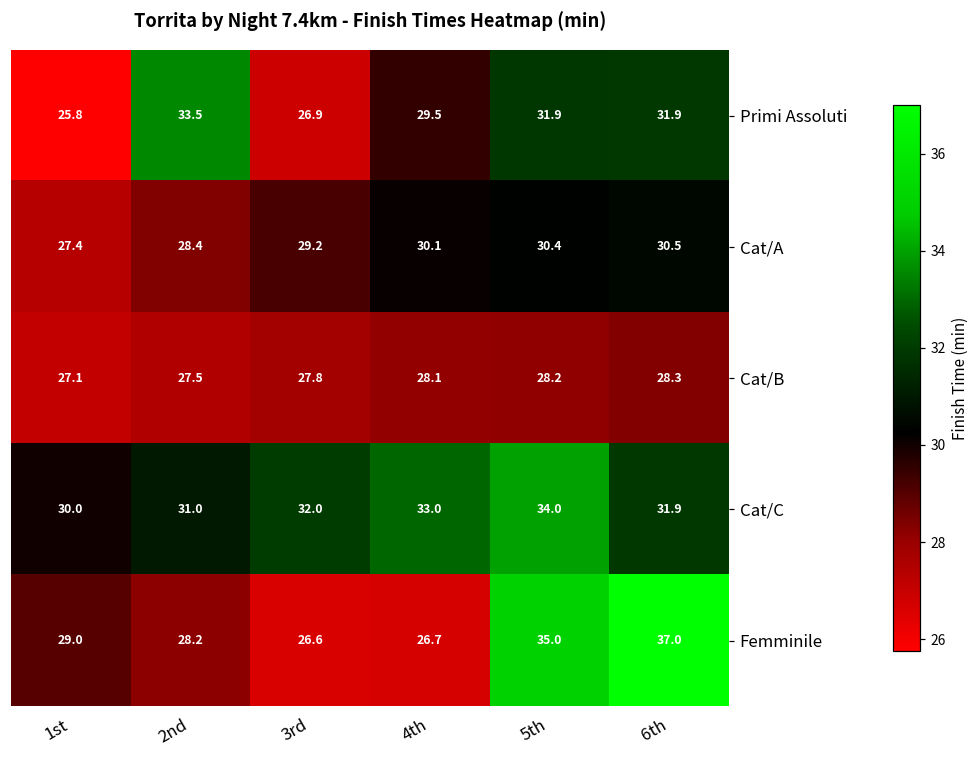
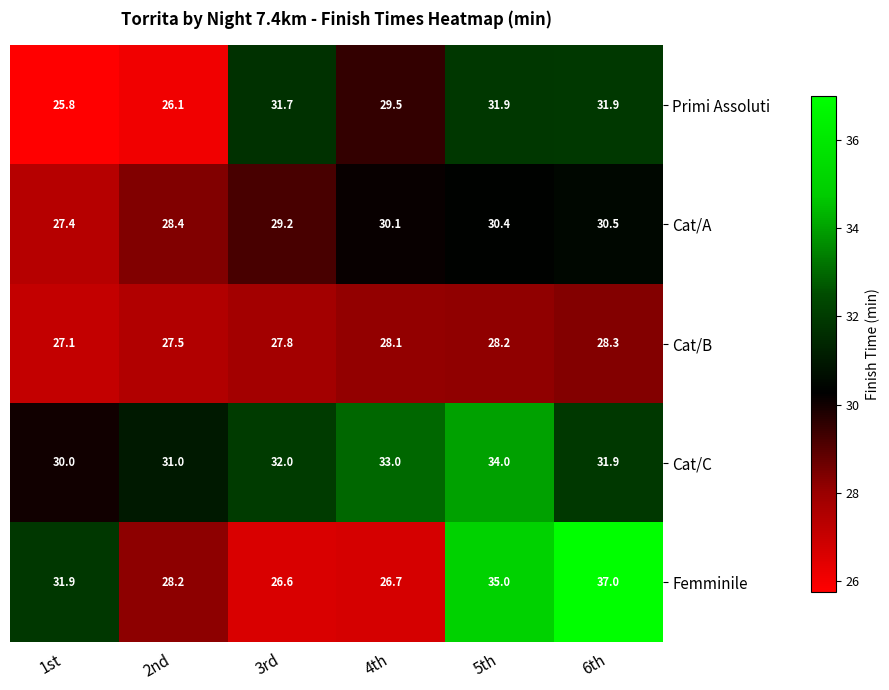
  {
    "Primi Assoluti": {
      "1st": 25.8,
-     "2nd": 33.5,
-     "3rd": 26.9,
+     "2nd": 26.1,
+     "3rd": 31.7,
      "4th": 29.5,
      "5th": 31.9,
      "6th": 31.9
    },
    "Cat/A": {
      "1st": 27.4,
      "2nd": 28.4,
      "3rd": 29.2,
      "4th": 30.1,
      "5th": 30.4,
      "6th": 30.5
    },
    "Cat/B": {
      "1st": 27.1,
      "2nd": 27.5,
      "3rd": 27.8,
      "4th": 28.1,
      "5th": 28.2,
      "6th": 28.3
    },
    "Cat/C": {
      "1st": 30.0,
      "2nd": 31.0,
      "3rd": 32.0,
      "4th": 33.0,
      "5th": 34.0,
      "6th": 31.9
    },
    "Femminile": {
-     "1st": 29.0,
+     "1st": 31.9,
      "2nd": 28.2,
      "3rd": 26.6,
      "4th": 26.7,
      "5th": 35.0,
      "6th": 37.0
    }
  }
